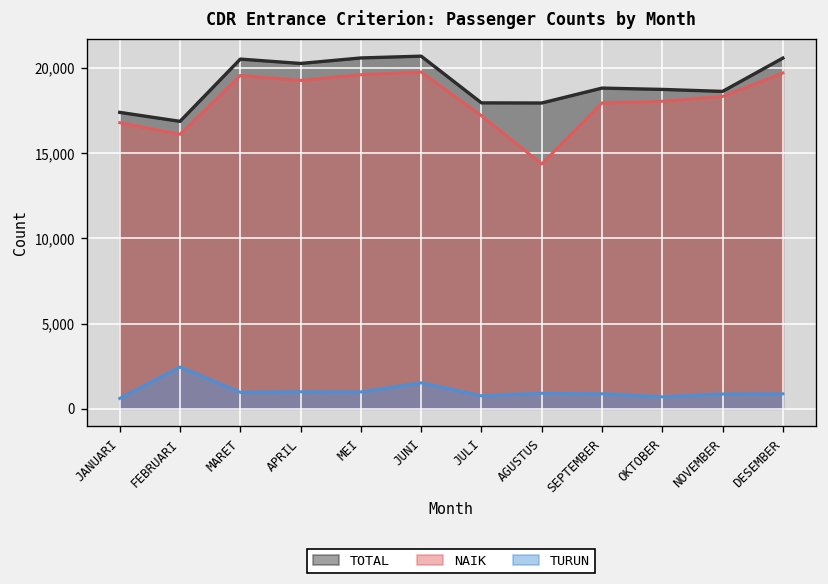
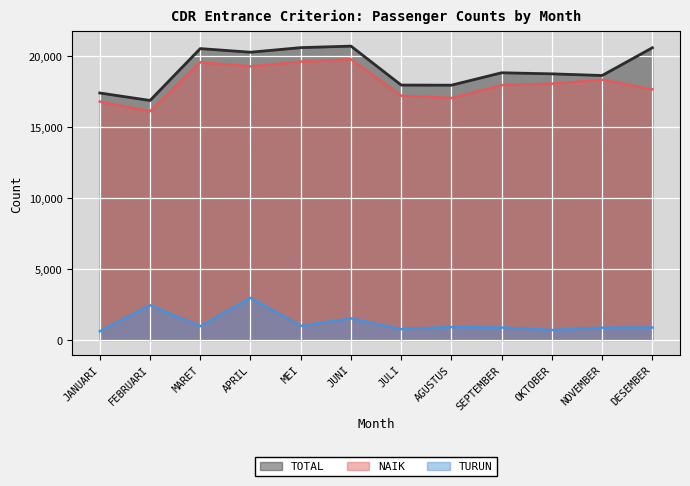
  {
    "TOTAL": {
      "JANUARI": "17,400",
      "FEBRUARI": "16,900",
      "MARET": "20,500",
      "APRIL": "20,300",
      "MEI": "20,600",
      "JUNI": "20,700",
      "JULI": "18,000",
      "AGUSTUS": "17,900",
      "SEPTEMBER": "18,800",
      "OKTOBER": "18,700",
      "NOVEMBER": "18,600",
      "DESEMBER": "20,600"
    },
    "NAIK": {
      "JANUARI": "16,800",
      "FEBRUARI": "16,100",
      "MARET": "19,600",
      "APRIL": "19,300",
      "MEI": "19,600",
      "JUNI": "19,800",
      "JULI": "17,200",
-     "AGUSTUS": "14,400",
+     "AGUSTUS": "17,000",
      "SEPTEMBER": "17,900",
      "OKTOBER": "18,000",
      "NOVEMBER": "18,300",
-     "DESEMBER": "19,700"
+     "DESEMBER": "17,700"
    },
    "TURUN": {
      "JANUARI": "600",
      "FEBRUARI": "2,400",
      "MARET": "1,000",
-     "APRIL": "1,000",
+     "APRIL": "3,000",
      "MEI": "1,000",
      "JUNI": "1,500",
      "JULI": "800",
      "AGUSTUS": "900",
      "SEPTEMBER": "900",
      "OKTOBER": "700",
      "NOVEMBER": "900",
      "DESEMBER": "900"
    }
  }
